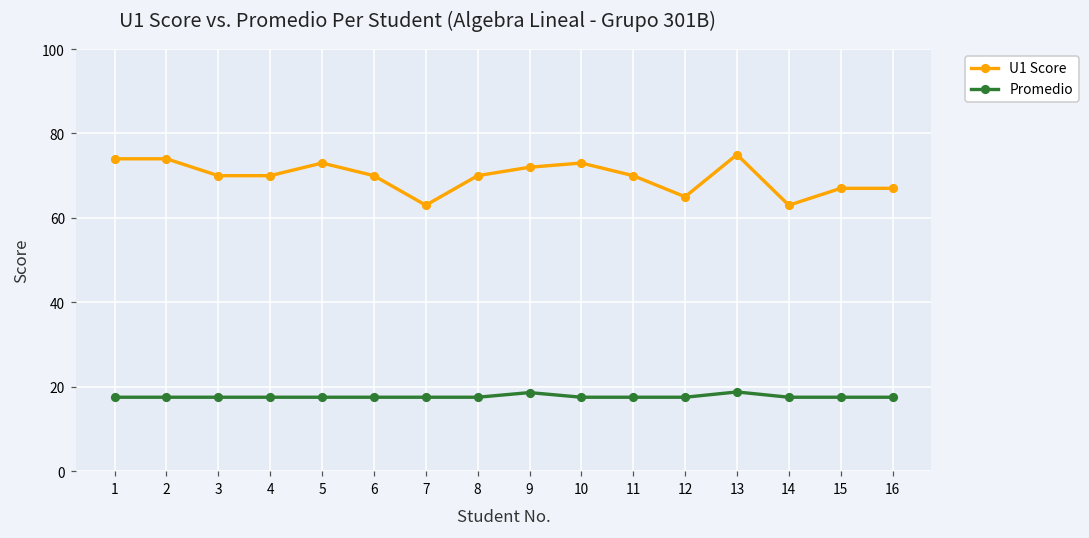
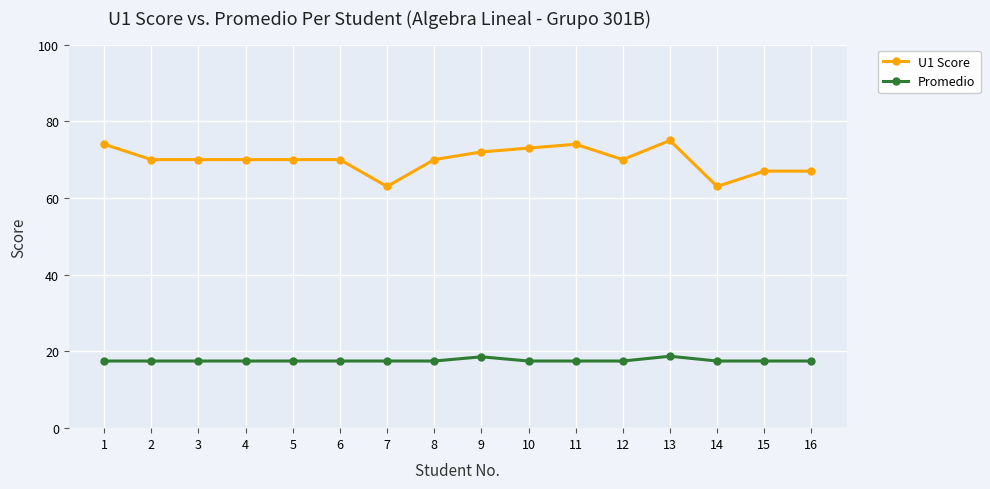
  {
    "U1 Score": {
      "1": 74,
-     "2": 74,
+     "2": 70,
      "3": 70,
      "4": 70,
-     "5": 73,
+     "5": 70,
      "6": 70,
      "7": 63,
      "8": 70,
      "9": 72,
      "10": 73,
-     "11": 70,
-     "12": 65,
+     "11": 74,
+     "12": 70,
      "13": 75,
      "14": 63,
      "15": 67,
      "16": 67
    },
    "Promedio": {
      "1": 18,
      "2": 18,
      "3": 18,
      "4": 18,
      "5": 18,
      "6": 18,
      "7": 18,
      "8": 18,
      "9": 19,
      "10": 18,
      "11": 18,
      "12": 18,
      "13": 19,
      "14": 18,
      "15": 18,
      "16": 18
    }
  }
